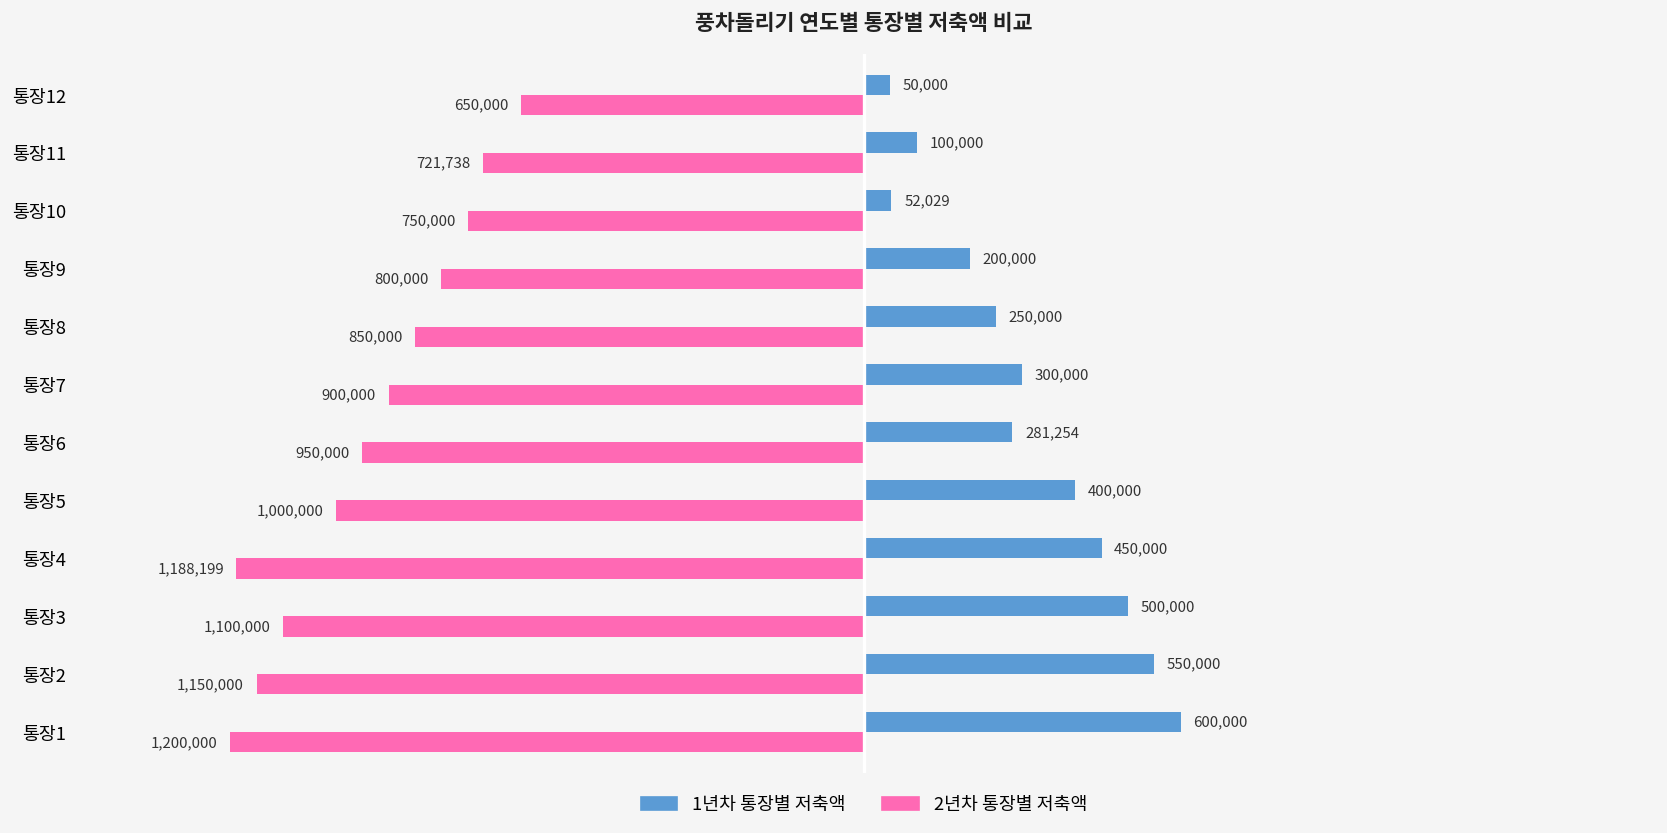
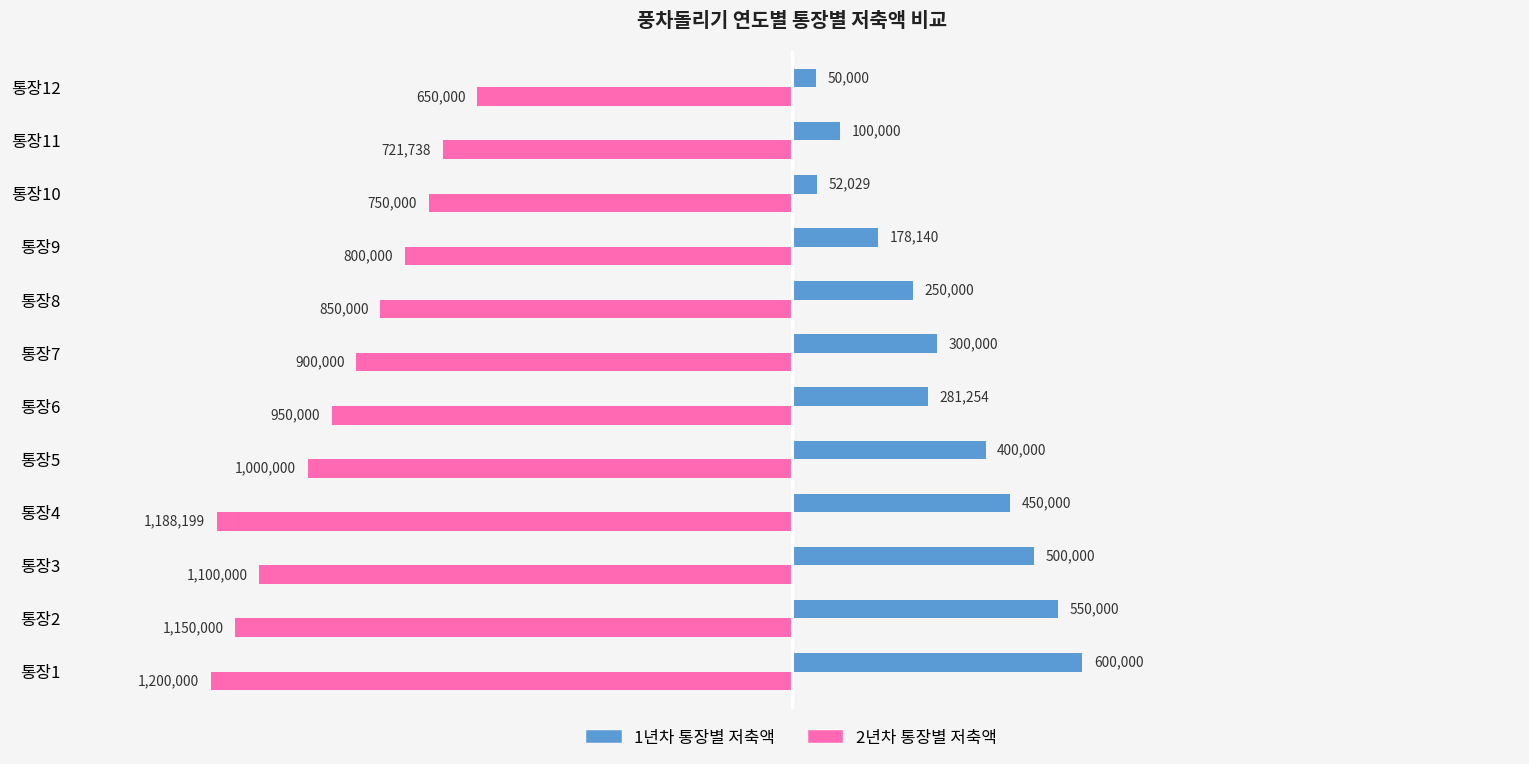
  {
    "1년차 통장별 저축액": {
      "통장12": "50,000",
      "통장11": "100,000",
      "통장10": "52,029",
-     "통장9": "200,000",
+     "통장9": "178,140",
      "통장8": "250,000",
      "통장7": "300,000",
      "통장6": "281,254",
      "통장5": "400,000",
      "통장4": "450,000",
      "통장3": "500,000",
      "통장2": "550,000",
      "통장1": "600,000"
    }
  }
